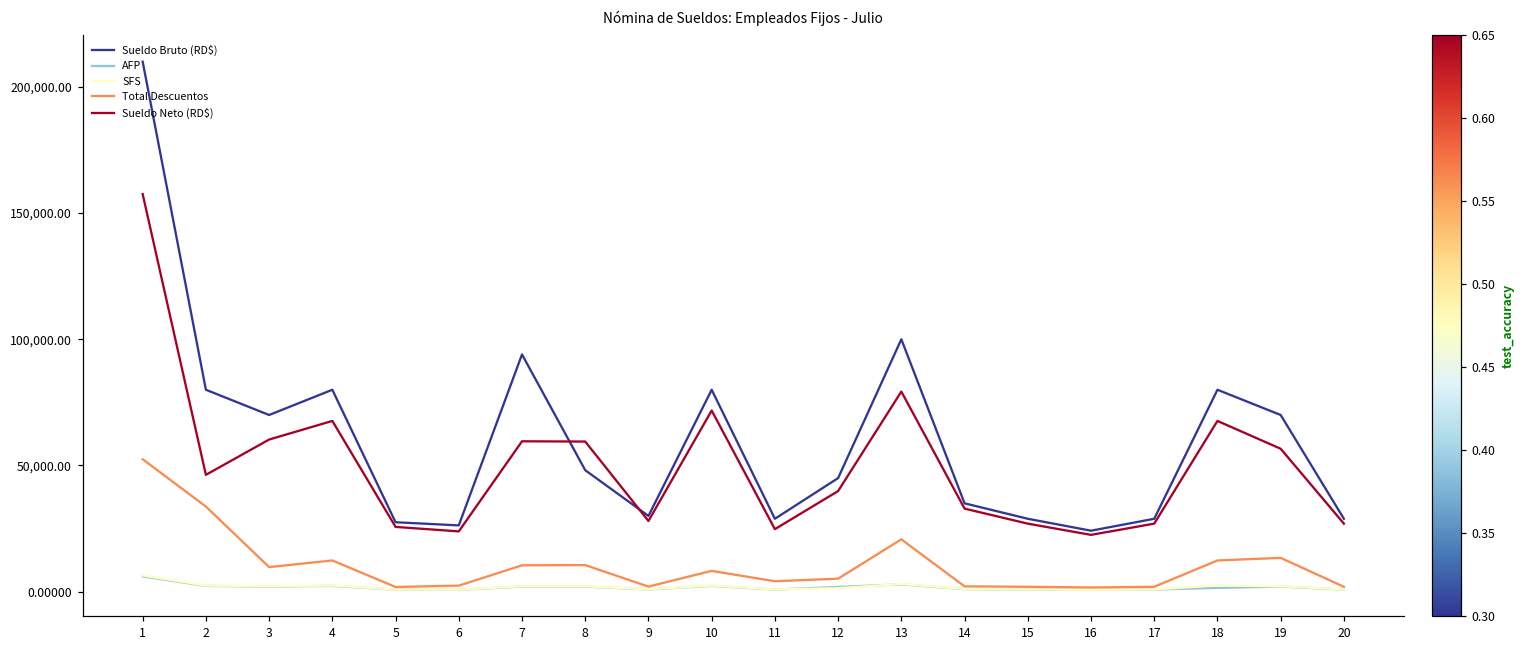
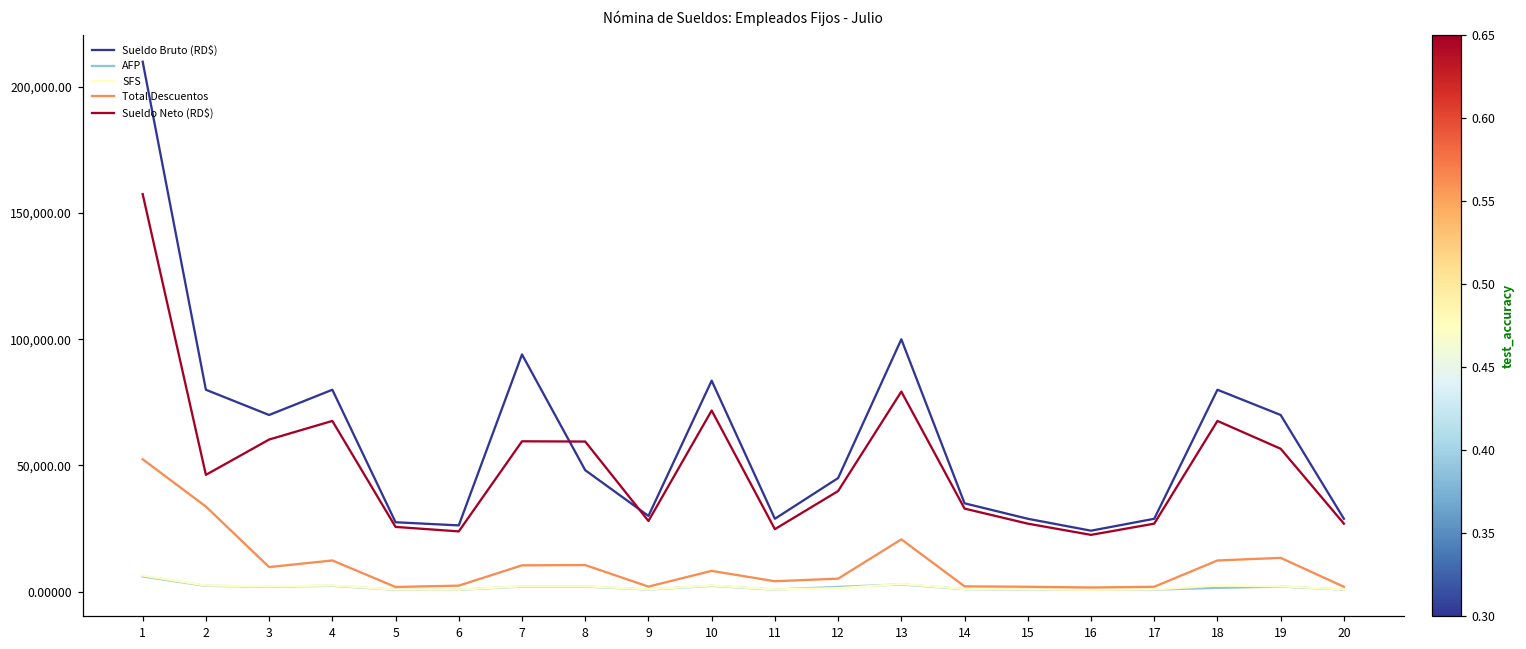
  {
    "Sueldo Bruto (RD$)": {
      "1": "210,000",
      "2": "80,000",
      "3": "70,000",
      "4": "80,000",
      "5": "28,000",
      "6": "26,000",
      "7": "94,000",
      "8": "48,000",
      "9": "30,000",
-     "10": "80,000",
+     "10": "84,000",
      "11": "29,000",
      "12": "45,000",
      "13": "100,000",
      "14": "35,000",
      "15": "29,000",
      "16": "24,000",
      "17": "29,000",
      "18": "80,000",
      "19": "70,000",
      "20": "29,000"
    },
    "Total Descuentos": {
      "1": "52,000",
      "2": "34,000",
      "3": "10,000",
      "4": "12,000",
      "6": "2,000",
      "7": "10,000",
      "8": "11,000",
      "10": "8,000",
      "11": "4,000",
      "12": "5,000",
      "13": "21,000",
      "18": "12,000",
      "19": "13,000"
    },
    "Sueldo Neto (RD$)": {
      "1": "158,000",
      "2": "46,000",
      "3": "60,000",
      "4": "68,000",
      "5": "26,000",
      "6": "24,000",
      "7": "60,000",
      "8": "59,000",
      "9": "28,000",
      "10": "72,000",
      "11": "25,000",
      "12": "40,000",
      "13": "79,000",
      "14": "33,000",
      "15": "27,000",
      "16": "22,000",
      "17": "27,000",
      "18": "68,000",
      "19": "57,000",
      "20": "27,000"
    }
  }
